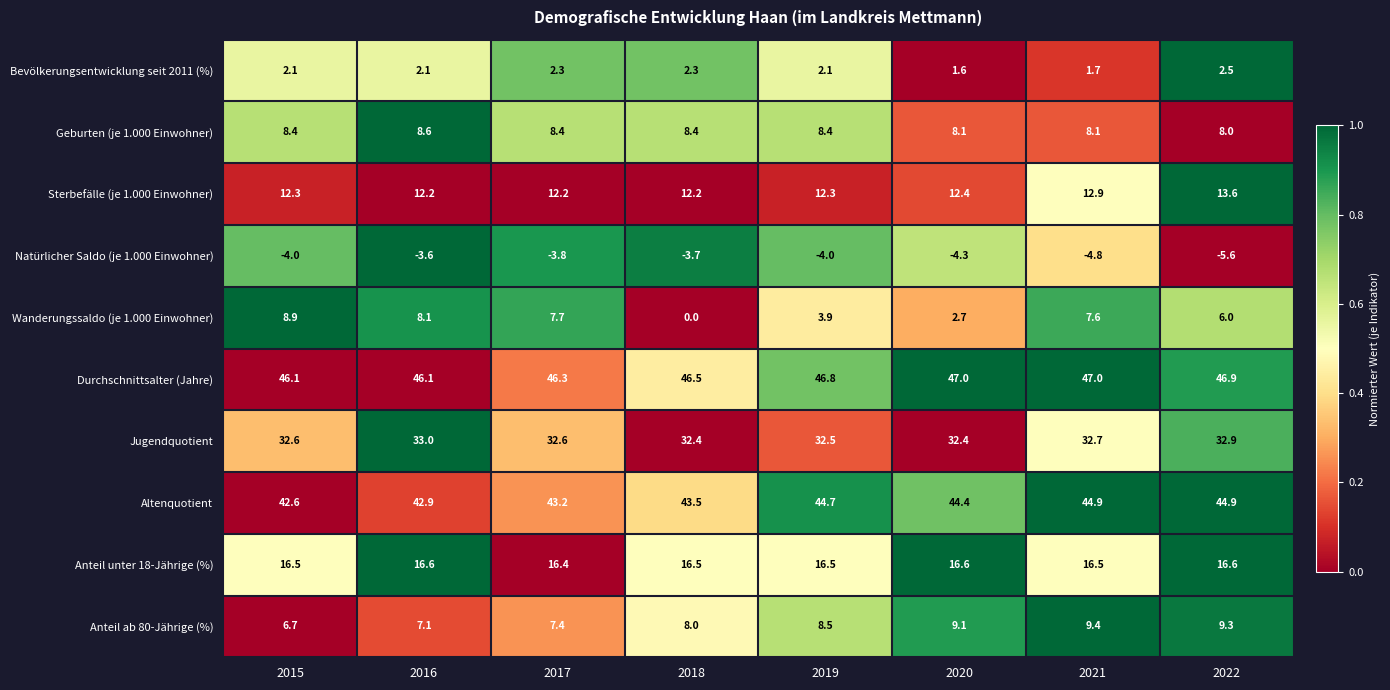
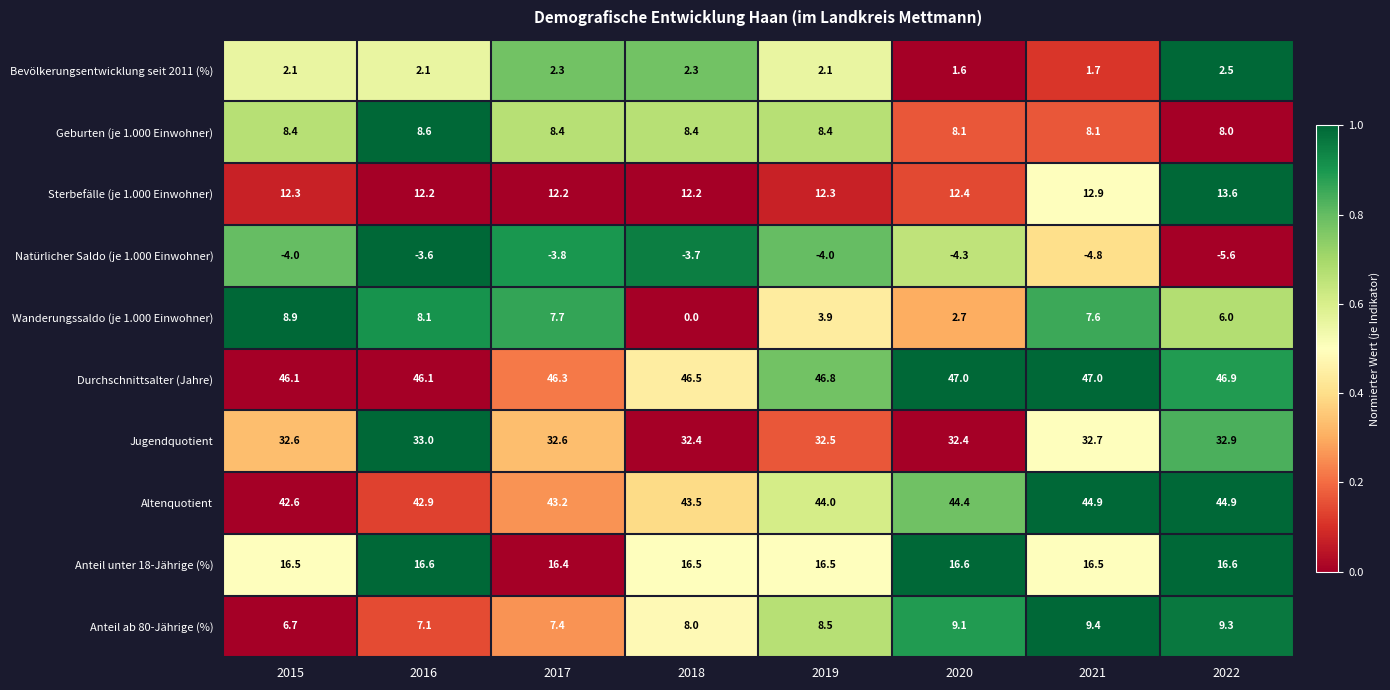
  {
    "Bevölkerungsentwicklung seit 2011 (%)": {
      "2015": 2.1,
      "2016": 2.1,
      "2017": 2.3,
      "2018": 2.3,
      "2019": 2.1,
      "2020": 1.6,
      "2021": 1.7,
      "2022": 2.5
    },
    "Geburten (je 1.000 Einwohner)": {
      "2015": 8.4,
      "2016": 8.6,
      "2017": 8.4,
      "2018": 8.4,
      "2019": 8.4,
      "2020": 8.1,
      "2021": 8.1,
      "2022": 8.0
    },
    "Sterbefälle (je 1.000 Einwohner)": {
      "2015": 12.3,
      "2016": 12.2,
      "2017": 12.2,
      "2018": 12.2,
      "2019": 12.3,
      "2020": 12.4,
      "2021": 12.9,
      "2022": 13.6
    },
    "Natürlicher Saldo (je 1.000 Einwohner)": {
      "2015": -4.0,
      "2016": -3.6,
      "2017": -3.8,
      "2018": -3.7,
      "2019": -4.0,
      "2020": -4.3,
      "2021": -4.8,
      "2022": -5.6
    },
    "Wanderungssaldo (je 1.000 Einwohner)": {
      "2015": 8.9,
      "2016": 8.1,
      "2017": 7.7,
      "2018": 0.0,
      "2019": 3.9,
      "2020": 2.7,
      "2021": 7.6,
      "2022": 6.0
    },
    "Durchschnittsalter (Jahre)": {
      "2015": 46.1,
      "2016": 46.1,
      "2017": 46.3,
      "2018": 46.5,
      "2019": 46.8,
      "2020": 47.0,
      "2021": 47.0,
      "2022": 46.9
    },
    "Jugendquotient": {
      "2015": 32.6,
      "2016": 33.0,
      "2017": 32.6,
      "2018": 32.4,
      "2019": 32.5,
      "2020": 32.4,
      "2021": 32.7,
      "2022": 32.9
    },
    "Altenquotient": {
      "2015": 42.6,
      "2016": 42.9,
      "2017": 43.2,
      "2018": 43.5,
-     "2019": 44.7,
+     "2019": 44.0,
      "2020": 44.4,
      "2021": 44.9,
      "2022": 44.9
    },
    "Anteil unter 18-Jährige (%)": {
      "2015": 16.5,
      "2016": 16.6,
      "2017": 16.4,
      "2018": 16.5,
      "2019": 16.5,
      "2020": 16.6,
      "2021": 16.5,
      "2022": 16.6
    },
    "Anteil ab 80-Jährige (%)": {
      "2015": 6.7,
      "2016": 7.1,
      "2017": 7.4,
      "2018": 8.0,
      "2019": 8.5,
      "2020": 9.1,
      "2021": 9.4,
      "2022": 9.3
    }
  }
